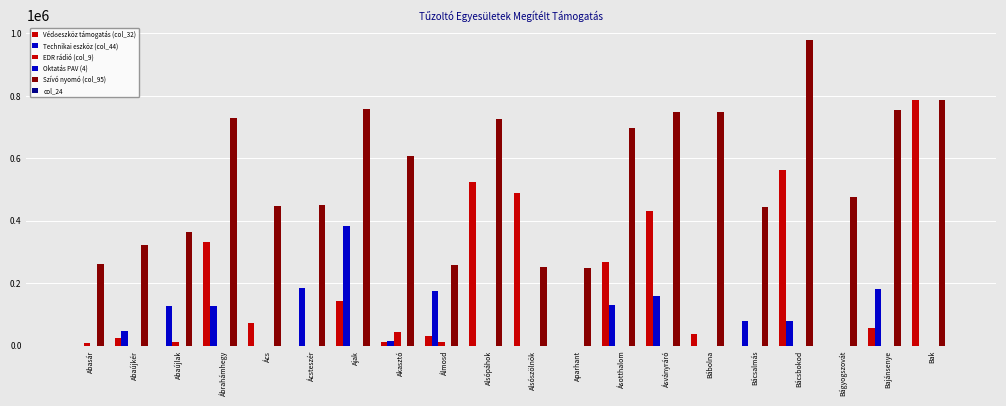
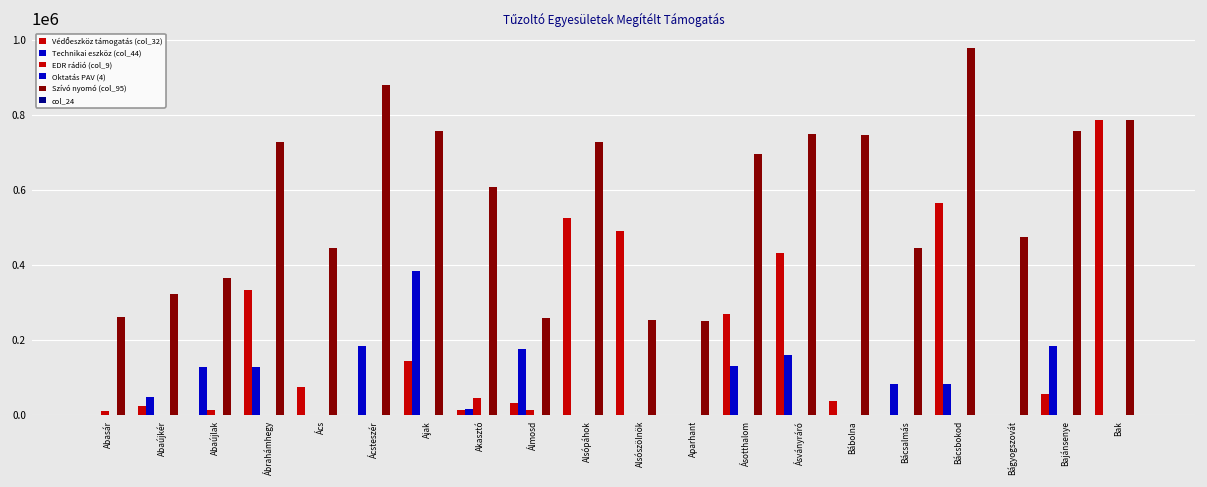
  {
    "Szívó nyomó (col_95)": {
      "Abasár": 260000,
      "Abaújkér": 320000,
      "Abaújlak": 360000,
      "Ábrahámhegy": 730000,
      "Ács": 450000,
-     "Ácsteszér": 450000,
+     "Ácsteszér": 880000,
      "Ajak": 760000,
      "Akasztó": 610000,
      "Álmosd": 260000,
      "Alsópáhok": 730000,
      "Alsószölnök": 250000,
      "Aparhant": 250000,
      "Ásotthalom": 700000,
      "Ásványráró": 750000,
      "Bábolna": 750000,
      "Bácsalmás": 450000,
      "Bácsbokod": 980000,
      "Bágyogszovát": 480000,
      "Bajánsenye": 760000,
      "Bak": 790000
    },
    "col_24": {
      "Abasár": 0,
      "Abaújkér": 0,
      "Abaújlak": 0,
      "Ábrahámhegy": 0,
      "Ács": 0,
      "Ácsteszér": 0,
      "Ajak": 0,
      "Akasztó": 0,
      "Álmosd": 0,
      "Alsópáhok": 0,
      "Alsószölnök": 0,
      "Aparhant": 0,
      "Ásotthalom": 0,
      "Ásványráró": 0,
      "Bábolna": 0,
      "Bácsalmás": 0,
      "Bácsbokod": 0,
      "Bágyogszovát": 0,
      "Bajánsenye": 0,
      "Bak": 0
    }
  }
